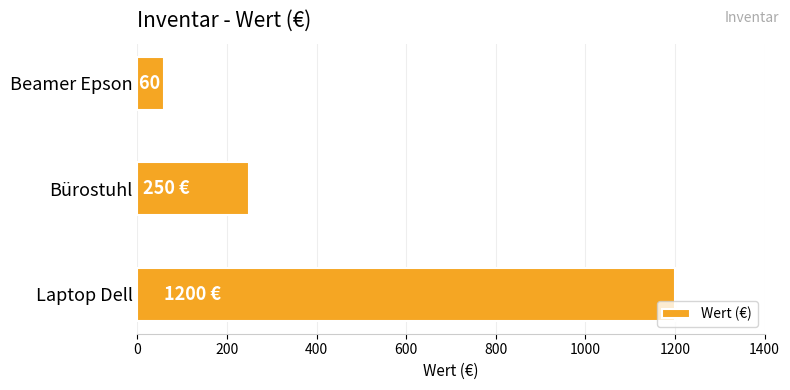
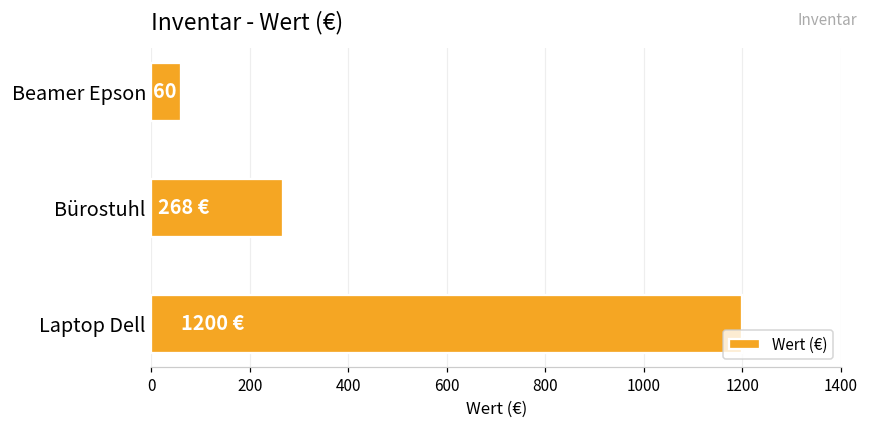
  {
    "Beamer Epson": 60,
-   "Bürostuhl": 250,
+   "Bürostuhl": 268,
    "Laptop Dell": 1200
  }
